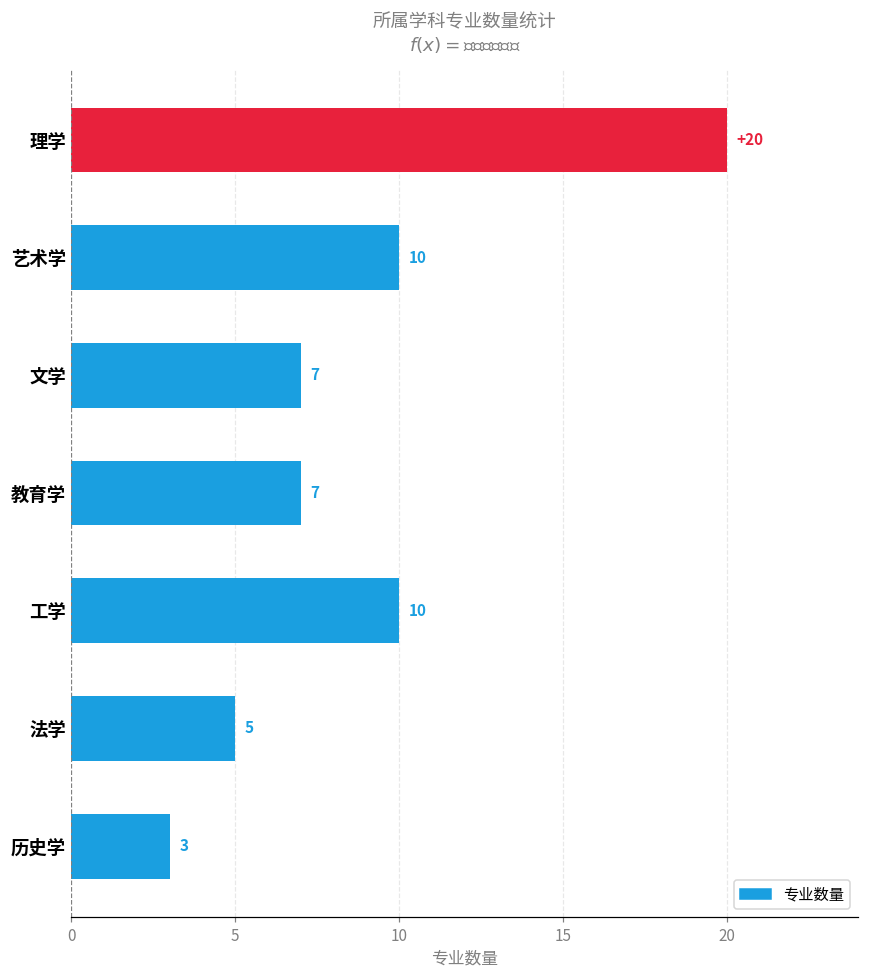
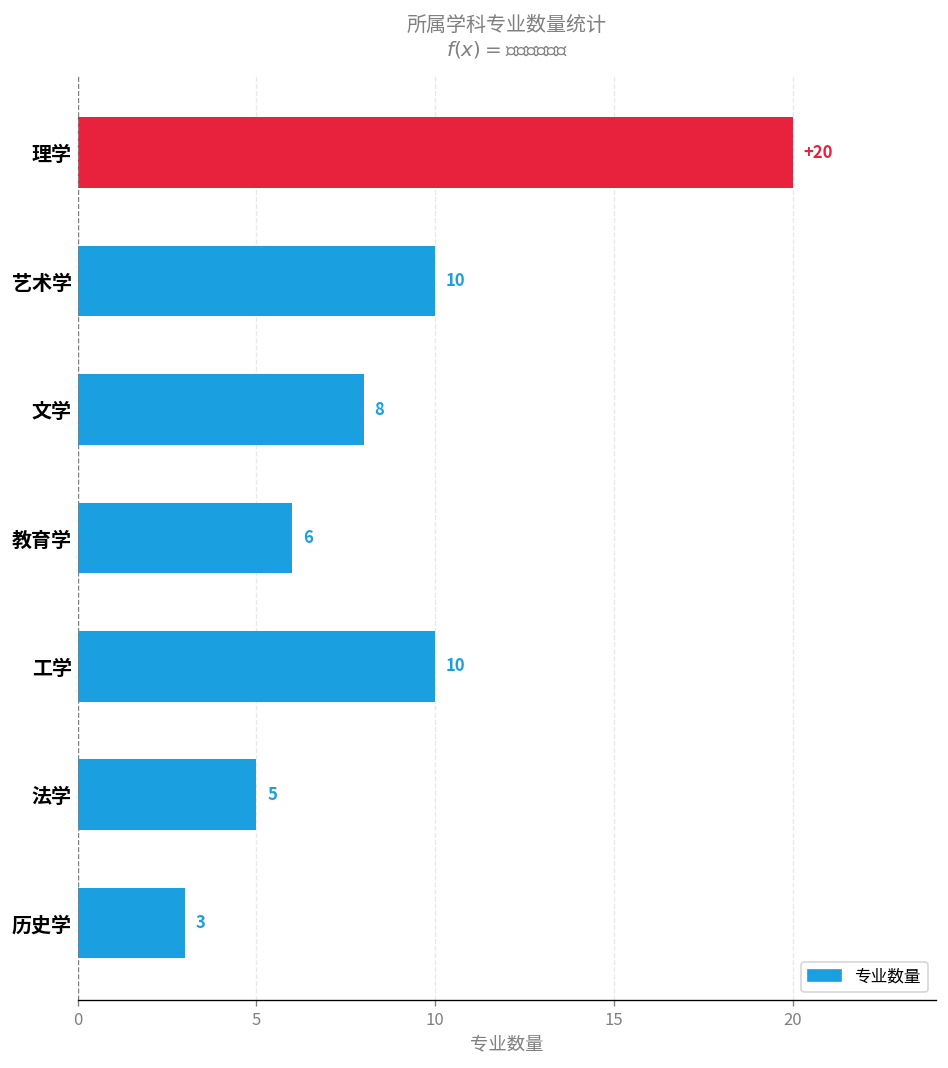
  {
    "理学": "+20",
    "艺术学": "10",
-   "文学": "7",
-   "教育学": "7",
+   "文学": "8",
+   "教育学": "6",
    "工学": "10",
    "法学": "5",
    "历史学": "3"
  }
